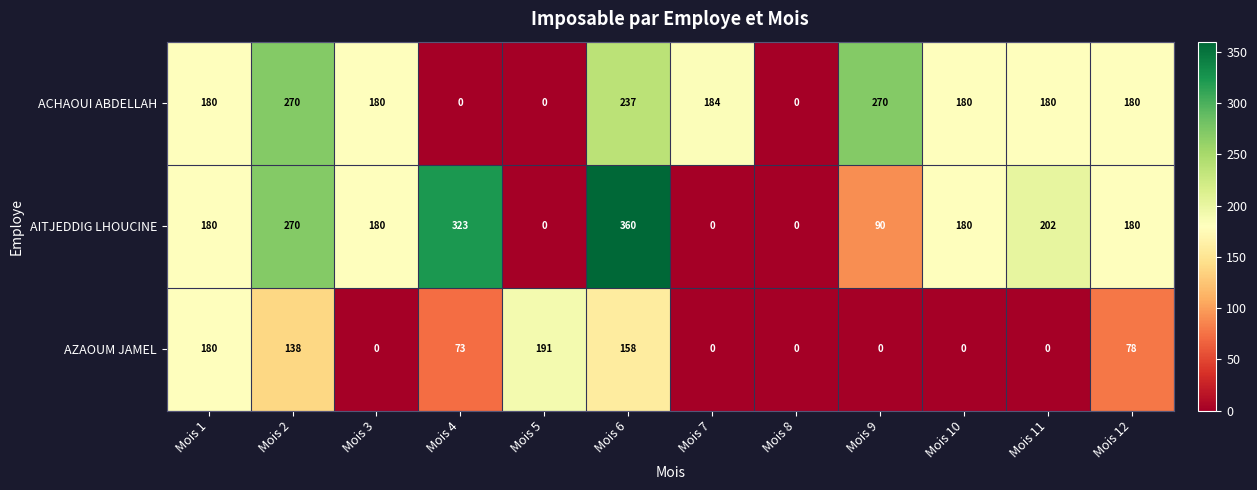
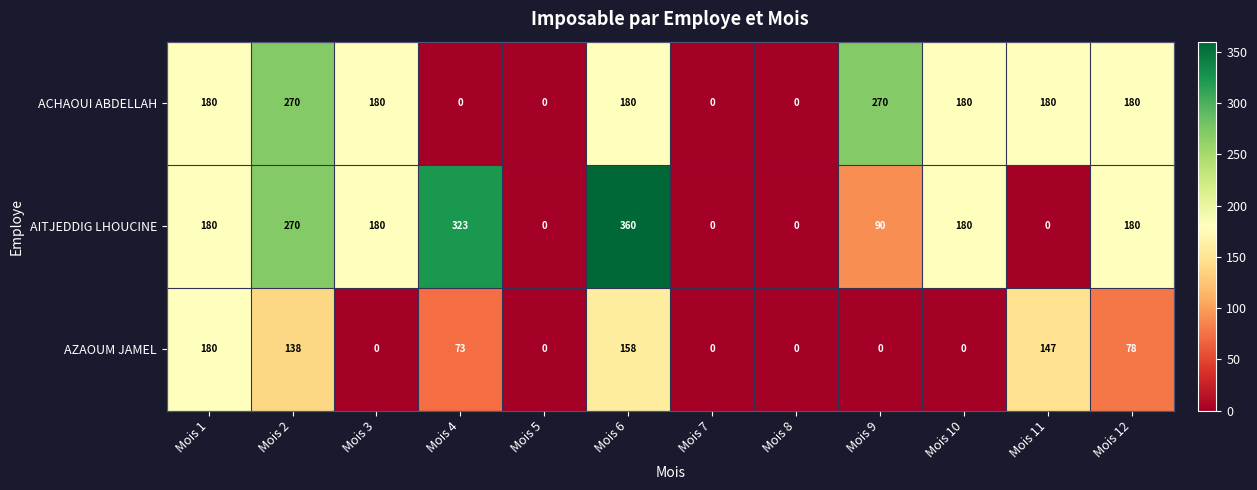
  {
    "ACHAOUI ABDELLAH": {
      "Mois 1": 180,
      "Mois 2": 270,
      "Mois 3": 180,
      "Mois 4": 0,
      "Mois 5": 0,
-     "Mois 6": 237,
-     "Mois 7": 184,
+     "Mois 6": 180,
+     "Mois 7": 0,
      "Mois 8": 0,
      "Mois 9": 270,
      "Mois 10": 180,
      "Mois 11": 180,
      "Mois 12": 180
    },
    "AITJEDDIG LHOUCINE": {
      "Mois 1": 180,
      "Mois 2": 270,
      "Mois 3": 180,
      "Mois 4": 323,
      "Mois 5": 0,
      "Mois 6": 360,
      "Mois 7": 0,
      "Mois 8": 0,
      "Mois 9": 90,
      "Mois 10": 180,
-     "Mois 11": 202,
+     "Mois 11": 0,
      "Mois 12": 180
    },
    "AZAOUM JAMEL": {
      "Mois 1": 180,
      "Mois 2": 138,
      "Mois 3": 0,
      "Mois 4": 73,
-     "Mois 5": 191,
+     "Mois 5": 0,
      "Mois 6": 158,
      "Mois 7": 0,
      "Mois 8": 0,
      "Mois 9": 0,
      "Mois 10": 0,
-     "Mois 11": 0,
+     "Mois 11": 147,
      "Mois 12": 78
    }
  }
